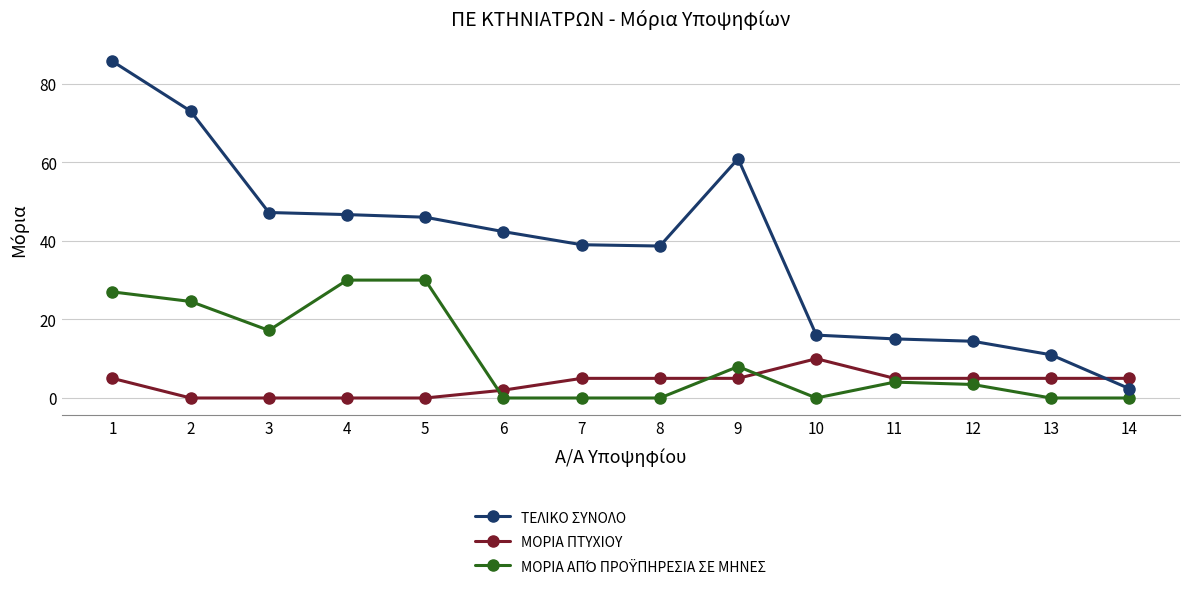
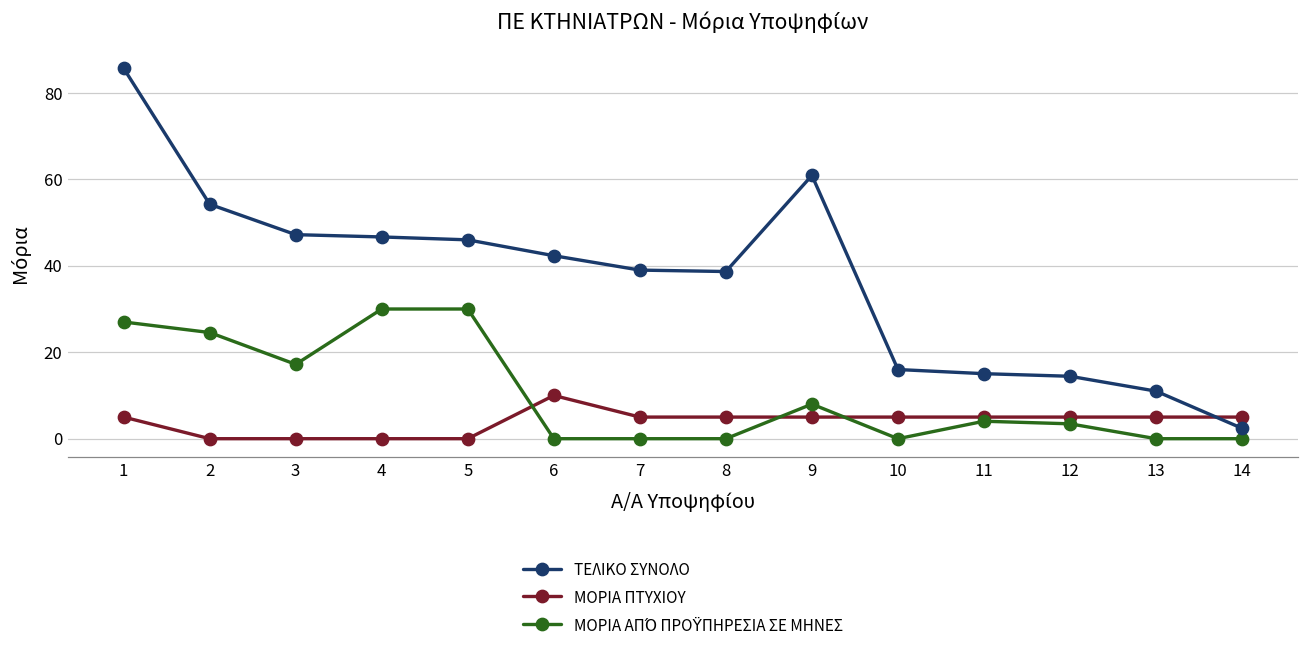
  {
    "ΤΕΛΙΚΟ ΣΥΝΟΛΟ": {
      "1": 86,
-     "2": 73,
+     "2": 54,
      "3": 47,
      "4": 47,
      "5": 46,
      "6": 42,
      "7": 39,
      "8": 39,
      "9": 61,
      "10": 16,
      "11": 15,
      "12": 14,
      "13": 11,
      "14": 2
    },
    "ΜΟΡΙΑ ΠΤΥΧΙΟΥ": {
      "1": 5,
      "2": 0,
      "3": 0,
      "4": 0,
      "5": 0,
-     "6": 2,
+     "6": 10,
      "7": 5,
      "8": 5,
      "9": 5,
-     "10": 10,
+     "10": 5,
      "11": 5,
      "12": 5,
      "13": 5,
      "14": 5
    },
    "ΜΟΡΙΑ ΑΠΌ ΠΡΟΫΠΗΡΕΣΙΑ ΣΕ ΜΗΝΕΣ": {
      "1": 27,
      "2": 25,
      "3": 17,
      "4": 30,
      "5": 30,
      "6": 0,
      "7": 0,
      "8": 0,
      "9": 8,
      "10": 0,
      "11": 4,
      "12": 3,
      "13": 0,
      "14": 0
    }
  }
